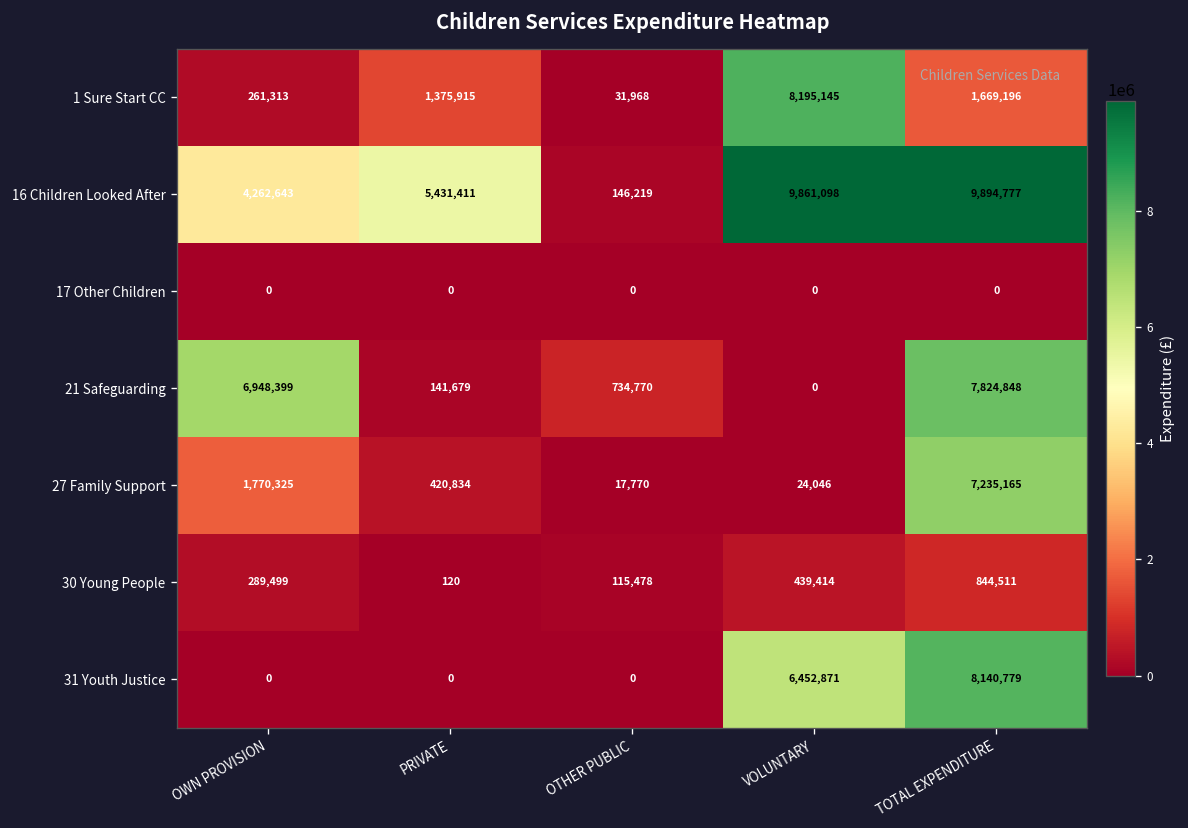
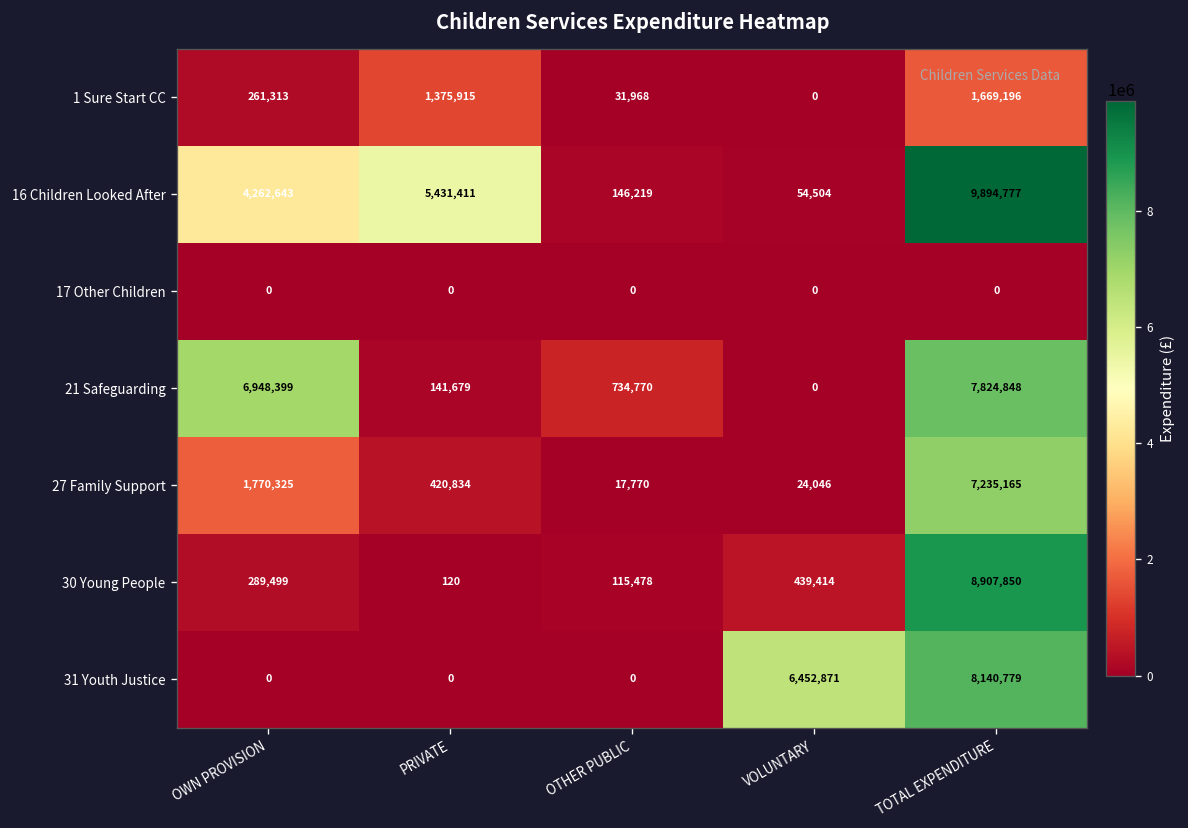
  {
    "1 Sure Start CC": {
      "OWN PROVISION": "261,313",
      "PRIVATE": "1,375,915",
      "OTHER PUBLIC": "31,968",
-     "VOLUNTARY": "8,195,145"
+     "VOLUNTARY": "0"
    },
    "16 Children Looked After": {
      "OWN PROVISION": "4,262,643",
      "PRIVATE": "5,431,411",
      "OTHER PUBLIC": "146,219",
-     "VOLUNTARY": "9,861,098",
+     "VOLUNTARY": "54,504",
      "TOTAL EXPENDITURE": "9,894,777"
    },
    "17 Other Children": {
      "OWN PROVISION": "0",
      "PRIVATE": "0",
      "OTHER PUBLIC": "0",
      "VOLUNTARY": "0",
      "TOTAL EXPENDITURE": "0"
    },
    "21 Safeguarding": {
      "OWN PROVISION": "6,948,399",
      "PRIVATE": "141,679",
      "OTHER PUBLIC": "734,770",
      "VOLUNTARY": "0",
      "TOTAL EXPENDITURE": "7,824,848"
    },
    "27 Family Support": {
      "OWN PROVISION": "1,770,325",
      "PRIVATE": "420,834",
      "OTHER PUBLIC": "17,770",
      "VOLUNTARY": "24,046",
      "TOTAL EXPENDITURE": "7,235,165"
    },
    "30 Young People": {
      "OWN PROVISION": "289,499",
      "PRIVATE": "120",
      "OTHER PUBLIC": "115,478",
      "VOLUNTARY": "439,414",
-     "TOTAL EXPENDITURE": "844,511"
+     "TOTAL EXPENDITURE": "8,907,850"
    },
    "31 Youth Justice": {
      "OWN PROVISION": "0",
      "PRIVATE": "0",
      "OTHER PUBLIC": "0",
      "VOLUNTARY": "6,452,871",
      "TOTAL EXPENDITURE": "8,140,779"
    }
  }
